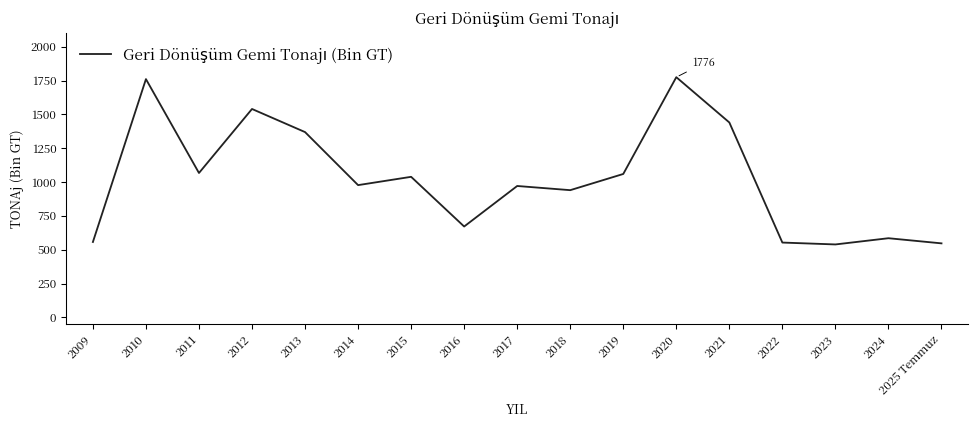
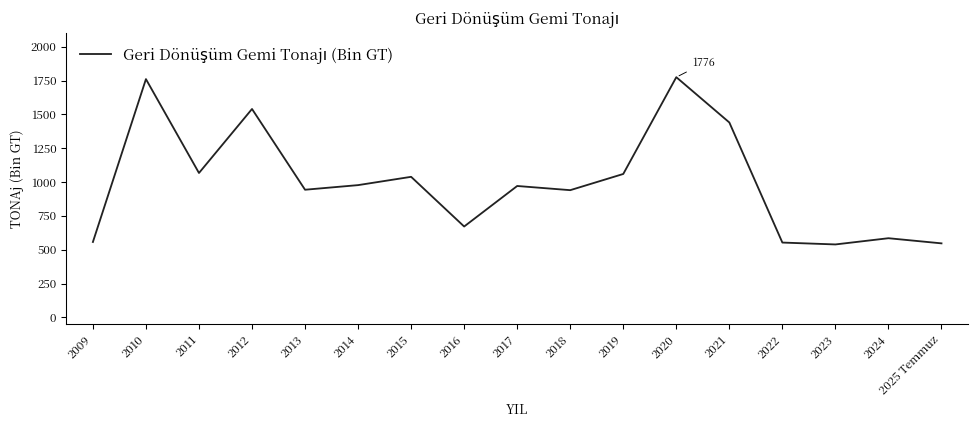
  {
    "2009": 560,
    "2010": 1760,
    "2011": 1070,
    "2012": 1540,
-   "2013": 1370,
+   "2013": 940,
    "2014": 980,
    "2015": 1040,
    "2016": 670,
    "2017": 970,
    "2018": 940,
    "2019": 1060,
    "2021": 1440,
    "2022": 550,
    "2023": 540,
    "2024": 590,
    "2025 Temmuz": 550
  }
